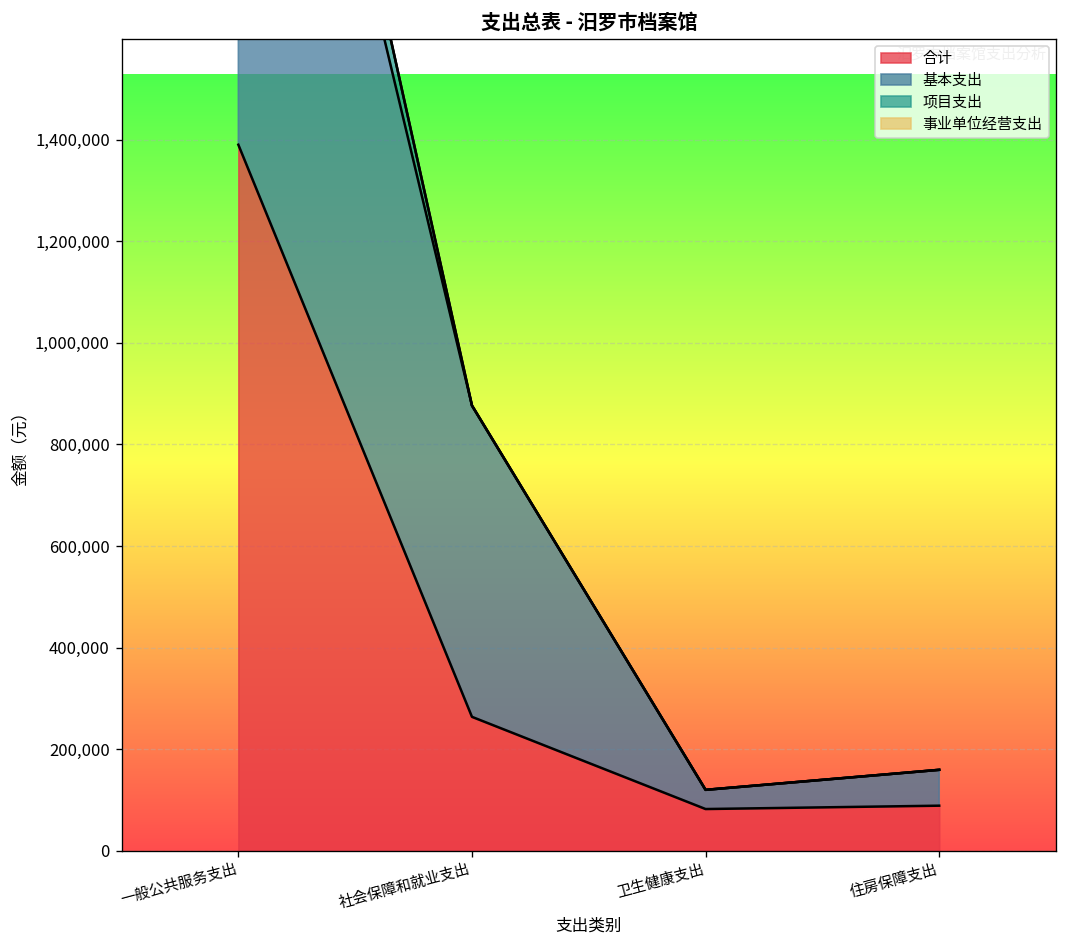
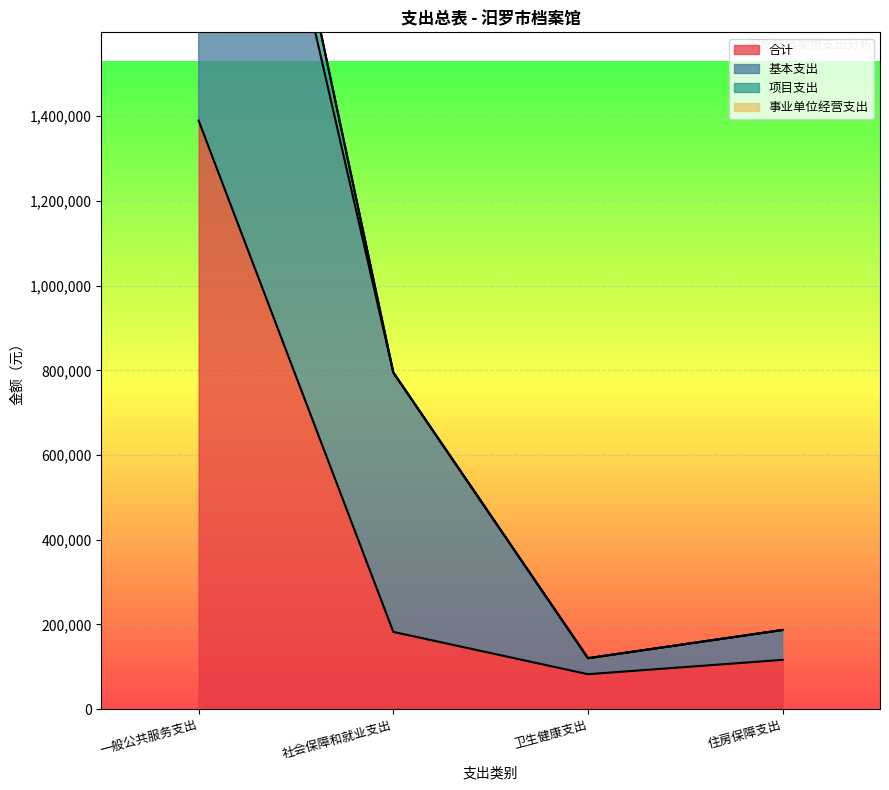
  {
    "合计": {
      "一般公共服务支出": "1,390,000",
-     "社会保障和就业支出": "260,000",
+     "社会保障和就业支出": "180,000",
      "卫生健康支出": "80,000",
-     "住房保障支出": "90,000"
+     "住房保障支出": "120,000"
    }
  }
